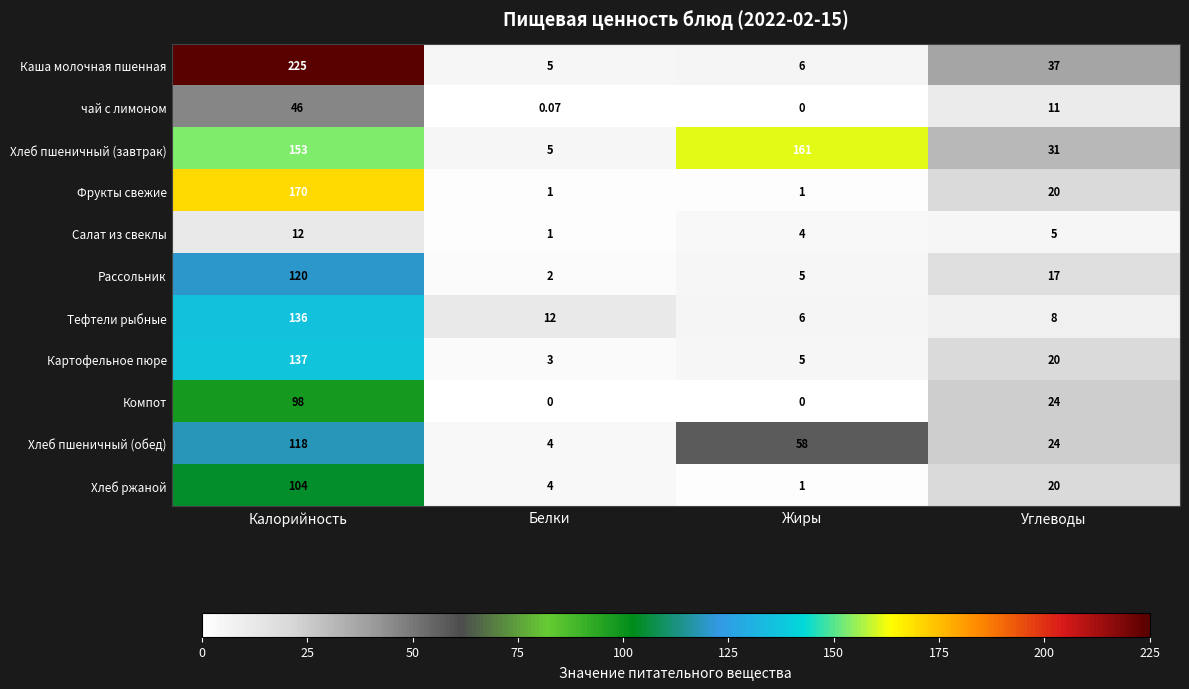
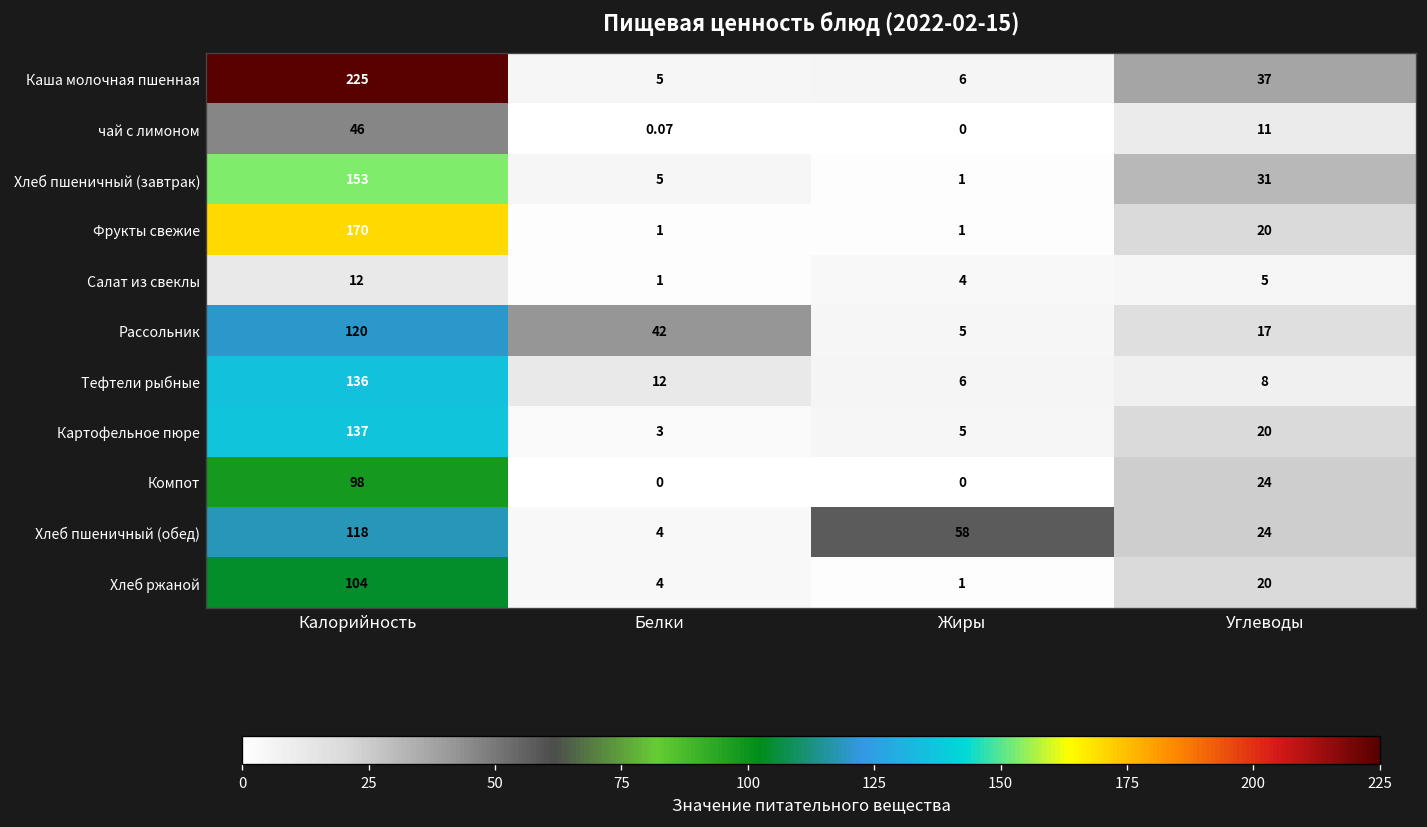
  {
    "Каша молочная пшенная": {
      "Калорийность": 225,
      "Белки": 5,
      "Жиры": 6,
      "Углеводы": 37
    },
    "чай с лимоном": {
      "Калорийность": 46,
      "Белки": 0.07,
      "Жиры": 0,
      "Углеводы": 11
    },
    "Хлеб пшеничный (завтрак)": {
      "Калорийность": 153,
      "Белки": 5,
-     "Жиры": 161,
+     "Жиры": 1,
      "Углеводы": 31
    },
    "Фрукты свежие": {
      "Калорийность": 170,
      "Белки": 1,
      "Жиры": 1,
      "Углеводы": 20
    },
    "Салат из свеклы": {
      "Калорийность": 12,
      "Белки": 1,
      "Жиры": 4,
      "Углеводы": 5
    },
    "Рассольник": {
      "Калорийность": 120,
-     "Белки": 2,
+     "Белки": 42,
      "Жиры": 5,
      "Углеводы": 17
    },
    "Тефтели рыбные": {
      "Калорийность": 136,
      "Белки": 12,
      "Жиры": 6,
      "Углеводы": 8
    },
    "Картофельное пюре": {
      "Калорийность": 137,
      "Белки": 3,
      "Жиры": 5,
      "Углеводы": 20
    },
    "Компот": {
      "Калорийность": 98,
      "Белки": 0,
      "Жиры": 0,
      "Углеводы": 24
    },
    "Хлеб пшеничный (обед)": {
      "Калорийность": 118,
      "Белки": 4,
      "Жиры": 58,
      "Углеводы": 24
    },
    "Хлеб ржаной": {
      "Калорийность": 104,
      "Белки": 4,
      "Жиры": 1,
      "Углеводы": 20
    }
  }
